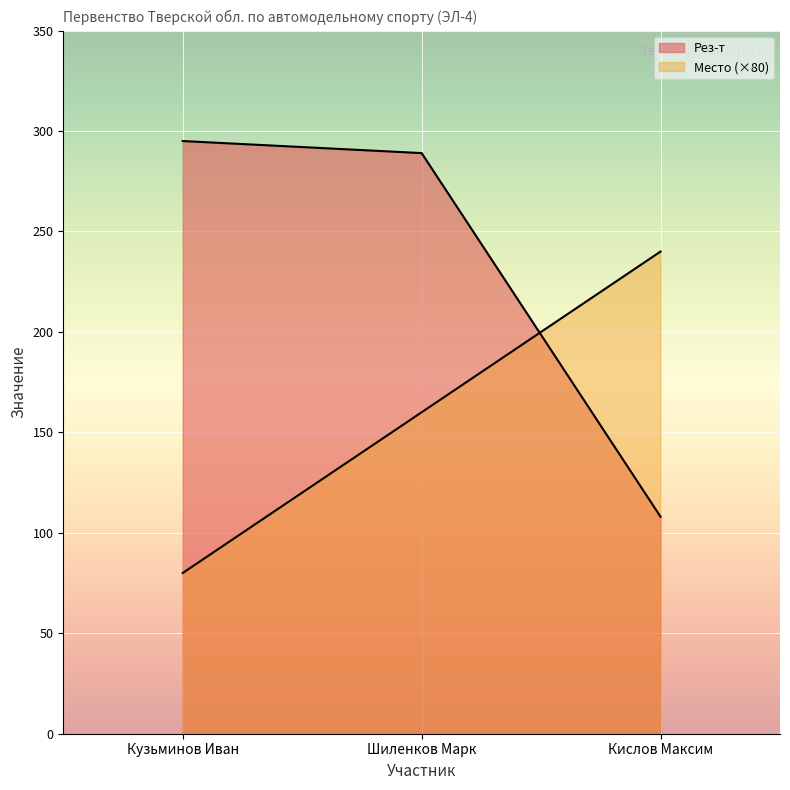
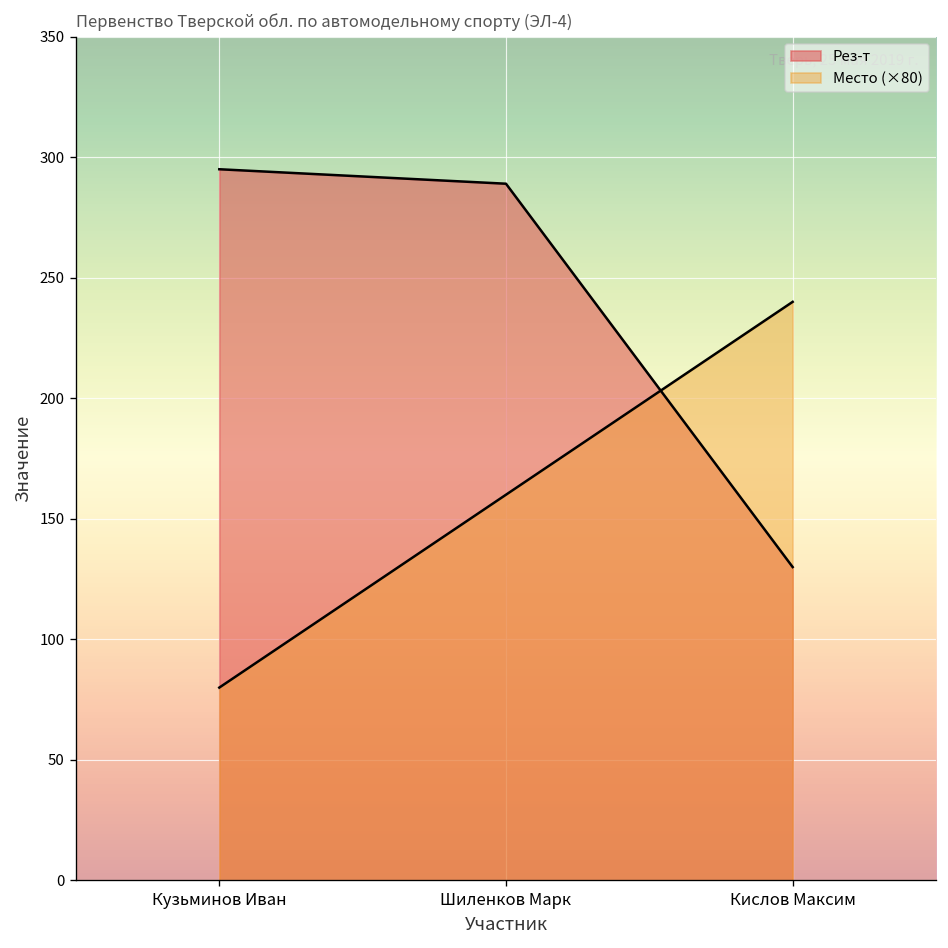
  {
    "Рез-т": {
      "Кузьминов Иван": 295,
      "Шиленков Марк": 289,
-     "Кислов Максим": 108
+     "Кислов Максим": 130
    },
    "Место (×80)": {
      "Кузьминов Иван": 80,
      "Шиленков Марк": 160,
      "Кислов Максим": 240
    }
  }
